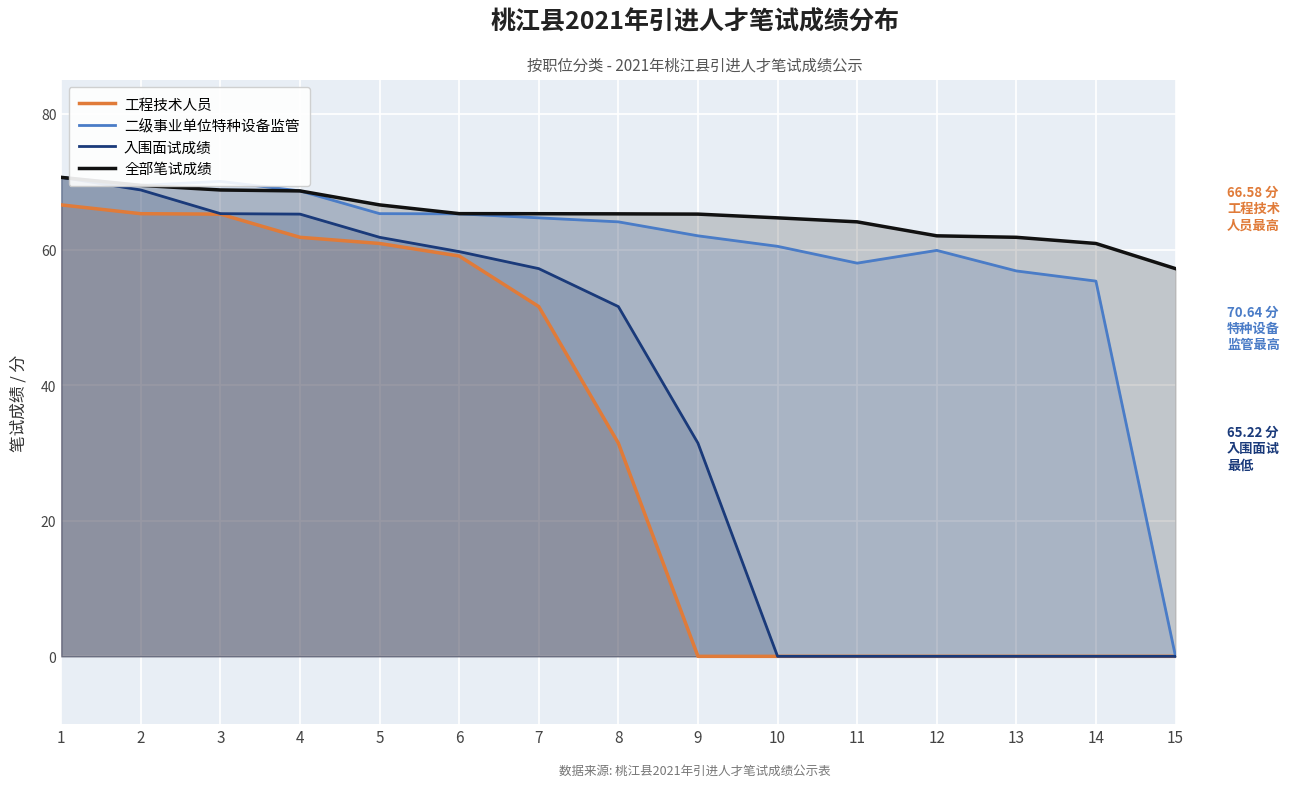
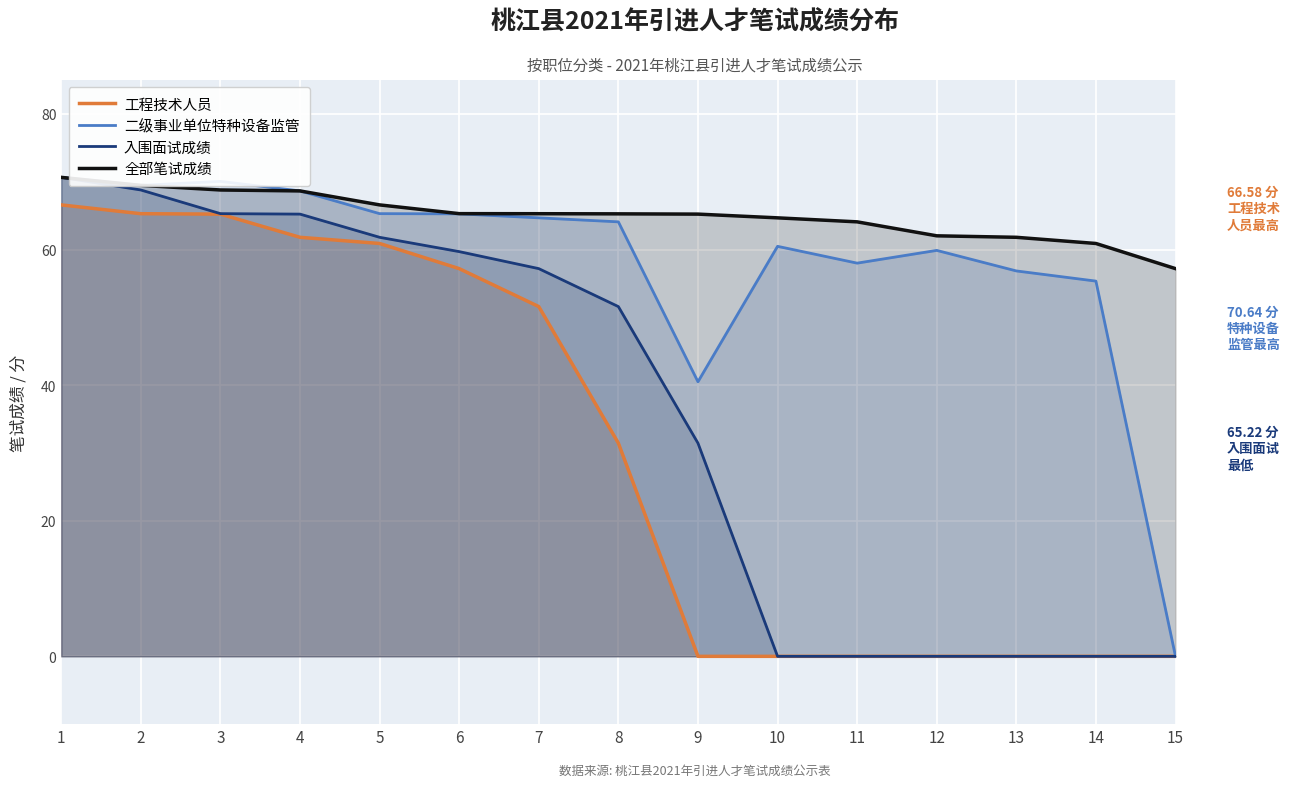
  {
    "工程技术人员": {
      "1": 67,
      "2": 65,
      "4": 62,
      "5": 61,
-     "6": 59,
+     "6": 57,
      "7": 52,
      "8": 31,
      "9": 0
    },
    "二级事业单位特种设备监管": {
      "5": 65,
      "7": 65,
      "8": 64,
-     "9": 62,
+     "9": 40,
      "10": 60,
      "11": 58,
      "12": 60,
      "13": 57,
      "14": 55
    },
    "入围面试成绩": {
      "2": 69,
      "4": 65,
      "5": 62,
      "6": 60,
      "7": 57,
      "8": 52,
      "9": 31
    },
    "全部笔试成绩": {
      "3": 69,
      "5": 67,
      "7": 65,
      "8": 65,
      "9": 65,
      "10": 65,
      "11": 64,
      "12": 62,
      "13": 62,
      "14": 61,
      "15": 57
    }
  }
